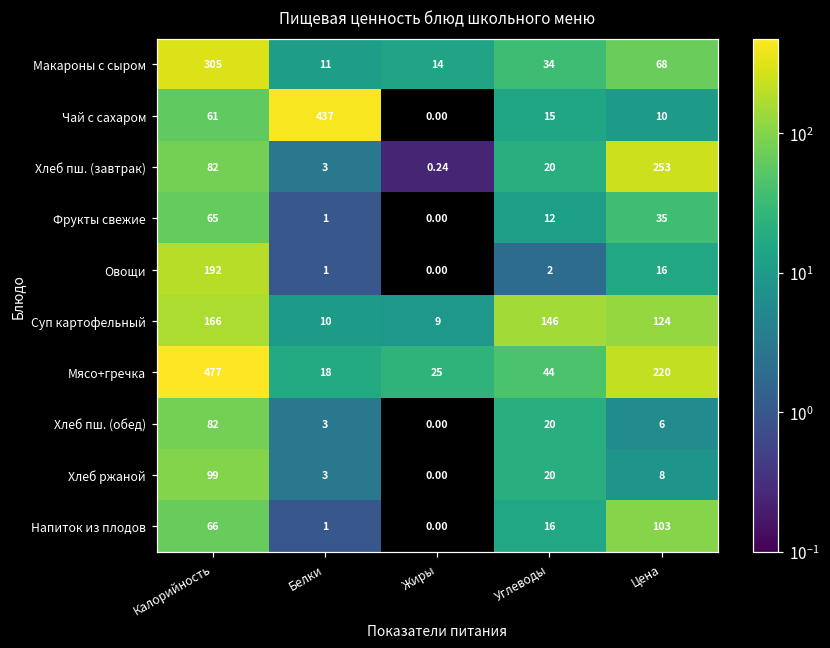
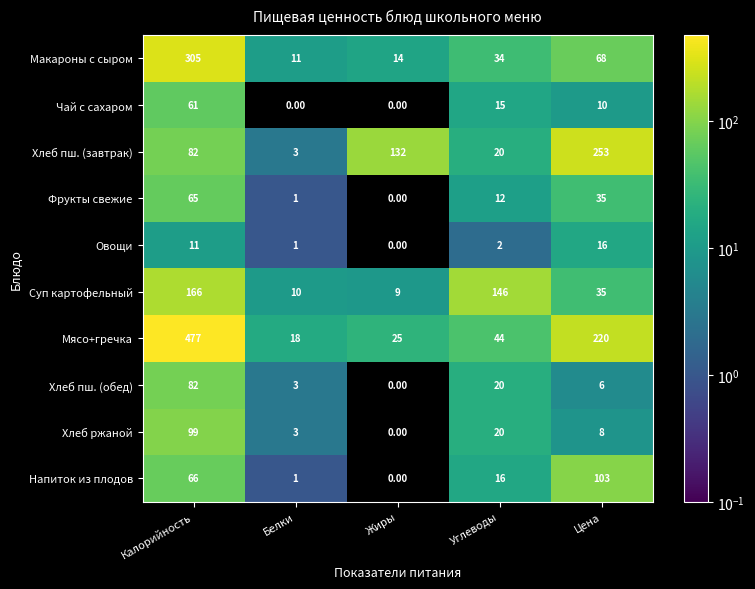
  {
    "Макароны с сыром": {
      "Калорийность": 305,
      "Белки": 11,
      "Жиры": 14,
      "Углеводы": 34,
      "Цена": 68
    },
    "Чай с сахаром": {
      "Калорийность": 61,
-     "Белки": 437,
+     "Белки": 0.00,
      "Жиры": 0.00,
      "Углеводы": 15,
      "Цена": 10
    },
    "Хлеб пш. (завтрак)": {
      "Калорийность": 82,
      "Белки": 3,
-     "Жиры": 0.24,
+     "Жиры": 132,
      "Углеводы": 20,
      "Цена": 253
    },
    "Фрукты свежие": {
      "Калорийность": 65,
      "Белки": 1,
      "Жиры": 0.00,
      "Углеводы": 12,
      "Цена": 35
    },
    "Овощи": {
-     "Калорийность": 192,
+     "Калорийность": 11,
      "Белки": 1,
      "Жиры": 0.00,
      "Углеводы": 2,
      "Цена": 16
    },
    "Суп картофельный": {
      "Калорийность": 166,
      "Белки": 10,
      "Жиры": 9,
      "Углеводы": 146,
-     "Цена": 124
+     "Цена": 35
    },
    "Мясо+гречка": {
      "Калорийность": 477,
      "Белки": 18,
      "Жиры": 25,
      "Углеводы": 44,
      "Цена": 220
    },
    "Хлеб пш. (обед)": {
      "Калорийность": 82,
      "Белки": 3,
      "Жиры": 0.00,
      "Углеводы": 20,
      "Цена": 6
    },
    "Хлеб ржаной": {
      "Калорийность": 99,
      "Белки": 3,
      "Жиры": 0.00,
      "Углеводы": 20,
      "Цена": 8
    },
    "Напиток из плодов": {
      "Калорийность": 66,
      "Белки": 1,
      "Жиры": 0.00,
      "Углеводы": 16,
      "Цена": 103
    }
  }
